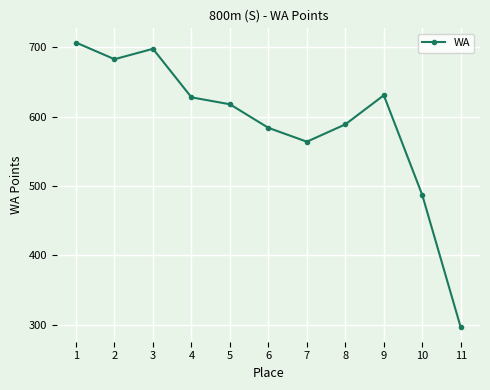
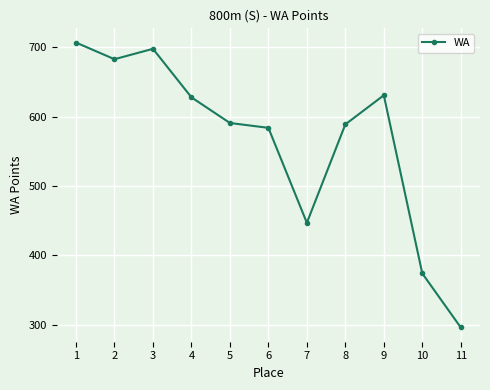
  {
    "1": 710,
    "2": 680,
    "3": 700,
    "4": 630,
-   "5": 620,
+   "5": 590,
    "6": 580,
-   "7": 560,
+   "7": 450,
    "8": 590,
    "9": 630,
-   "10": 490,
+   "10": 370,
    "11": 300
  }
